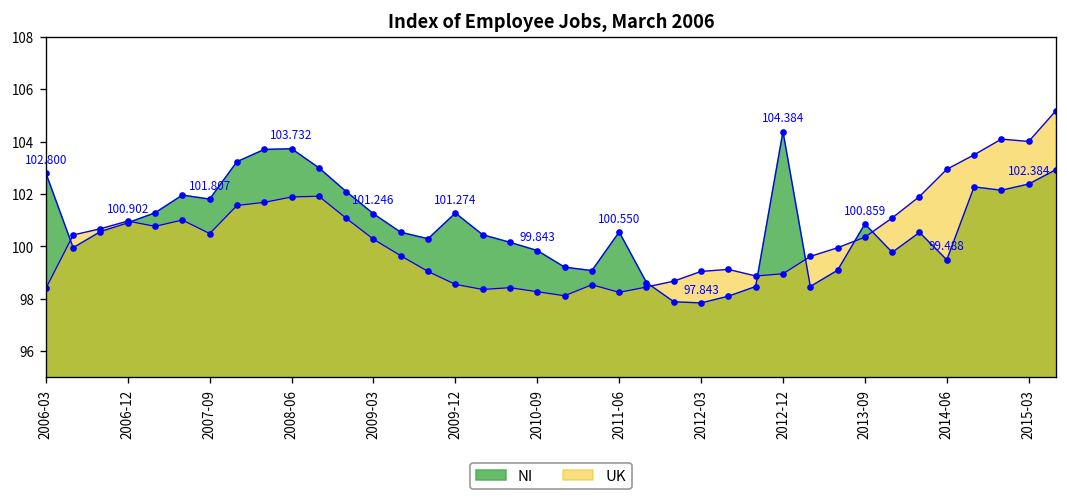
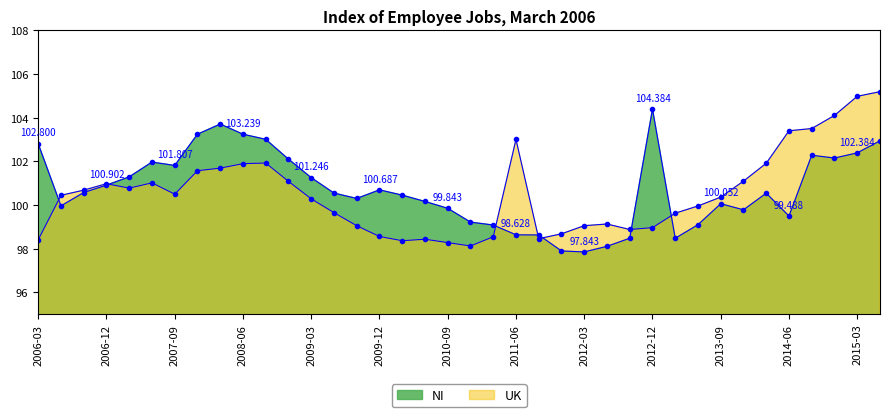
  {
    "NI": {
      "2006-03": 102.800,
      "2007-09": 101.807,
-     "2008-06": 103.732,
+     "2008-06": 103.239,
      "2009-03": 101.246,
-     "2009-12": 101.274,
+     "2009-12": 100.687,
      "2010-09": 99.843,
-     "2011-06": 100.550,
+     "2011-06": 98.628,
      "2012-03": 97.843,
      "2012-12": 104.384,
-     "2013-09": 100.859,
+     "2013-09": 100.052,
      "2014-06": 99.488,
      "2015-03": 102.384
    },
    "UK": {
      "2006-03": 98.4,
      "2007-09": 100.5,
      "2008-06": 101.9,
      "2009-03": 100.3,
      "2009-12": 98.6,
      "2010-09": 98.3,
-     "2011-06": 98.2,
+     "2011-06": 103.0,
      "2012-03": 99.0,
      "2012-12": 99.0,
      "2013-09": 100.4,
-     "2014-06": 102.9,
-     "2015-03": 104.0
+     "2014-06": 103.4,
+     "2015-03": 105.0
    }
  }
